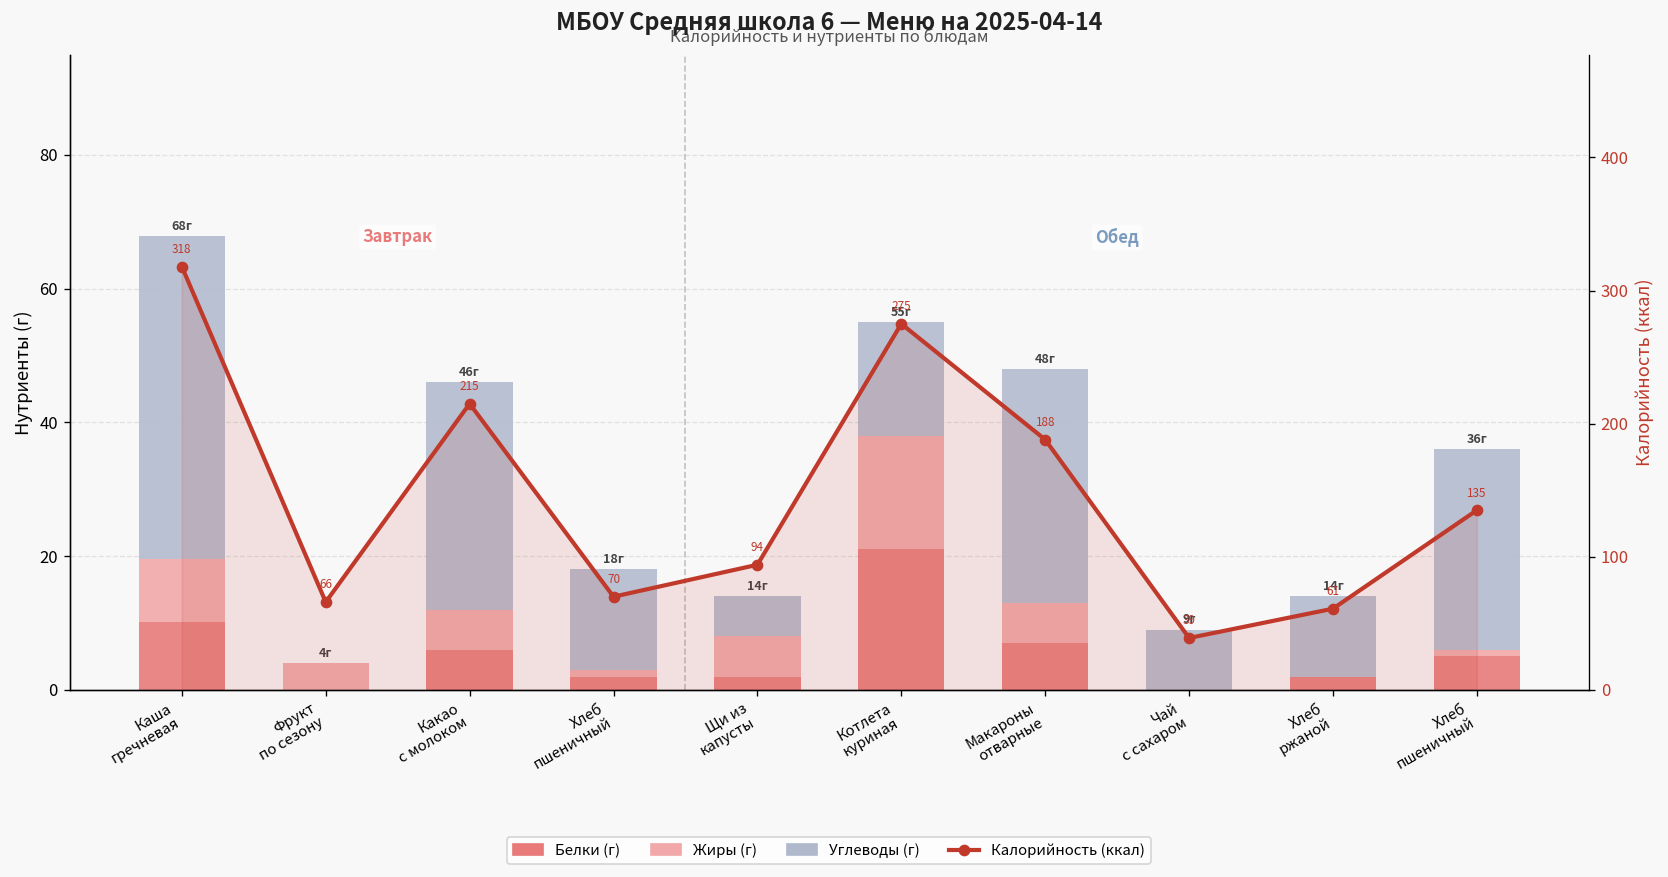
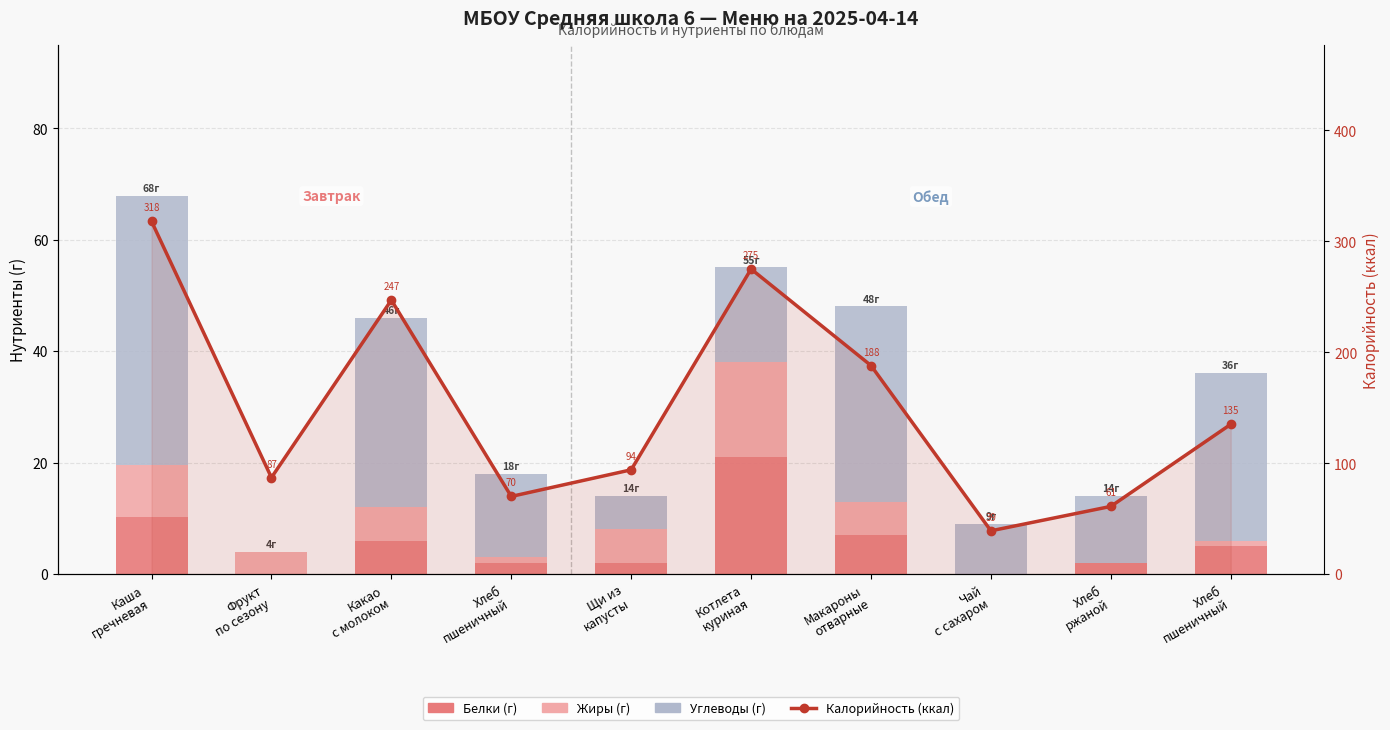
  {
    "Жиры (г)": {
      "Фрукт по сезону": "4г"
    },
    "Калорийность (ккал)": {
      "Каша гречневая": "318",
-     "Фрукт по сезону": "66",
-     "Какао с молоком": "215",
+     "Фрукт по сезону": "87",
+     "Какао с молоком": "247",
      "Щи из капусты": "94",
      "Макароны отварные": "188"
    }
  }
